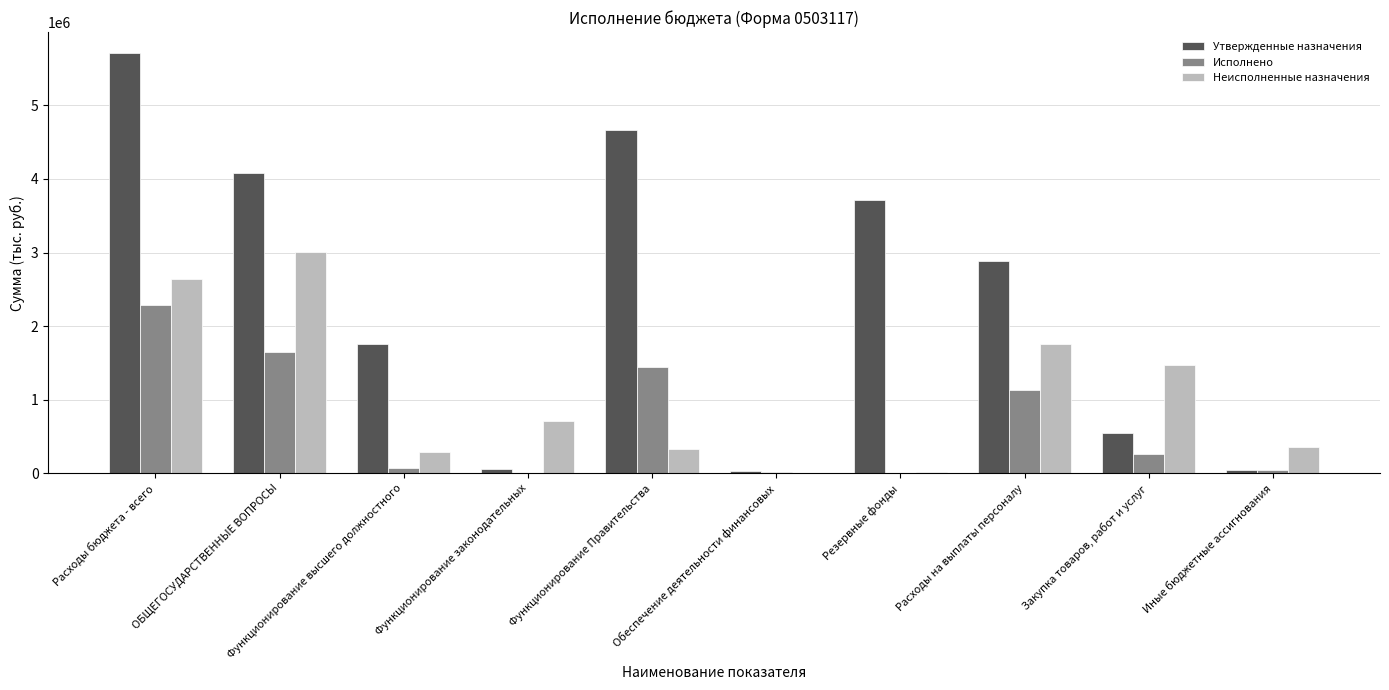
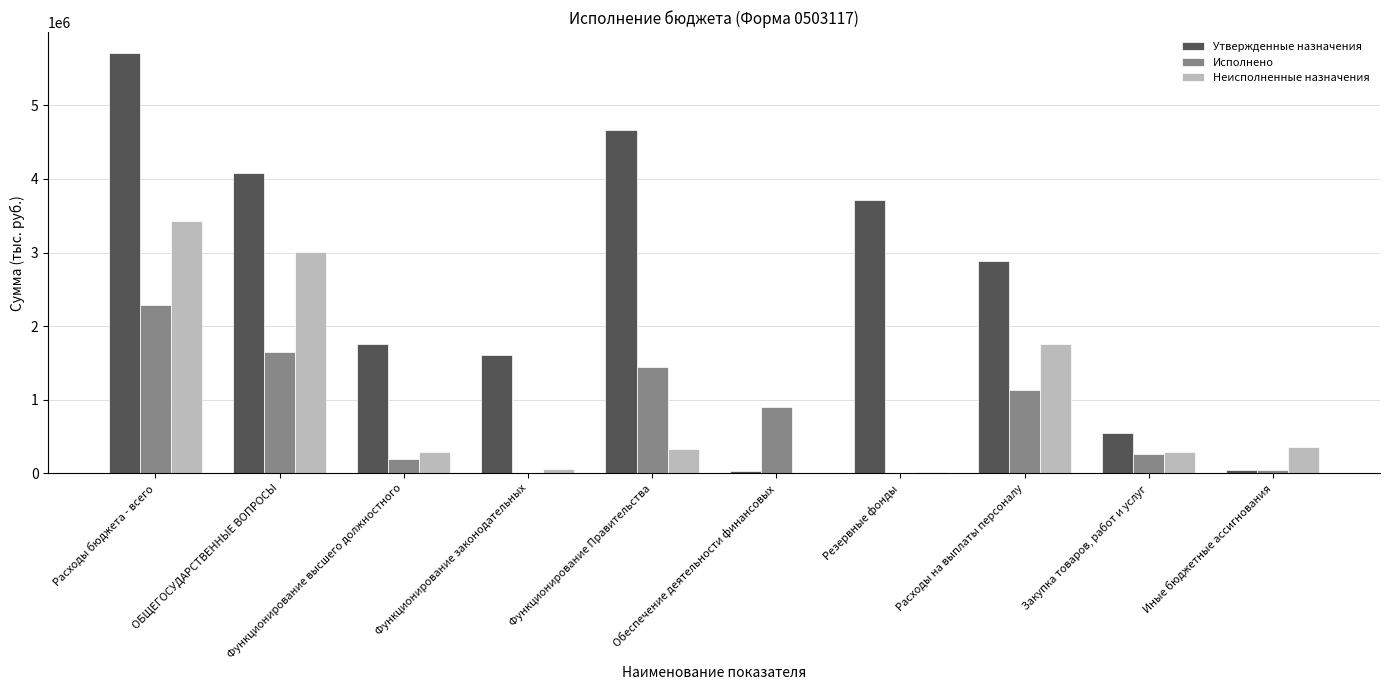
  {
    "Утвержденные назначения": {
      "Расходы бюджета - всего": 5700000,
      "ОБЩЕГОСУДАРСТВЕННЫЕ ВОПРОСЫ": 4100000,
      "Функционирование высшего должностного": 1800000,
-     "Функционирование законодательных": 100000,
+     "Функционирование законодательных": 1600000,
      "Функционирование Правительства": 4700000,
      "Резервные фонды": 3700000,
      "Расходы на выплаты персоналу": 2900000,
      "Закупка товаров, работ и услуг": 600000,
      "Иные бюджетные ассигнования": 100000
    },
    "Исполнено": {
      "Расходы бюджета - всего": 2300000,
      "ОБЩЕГОСУДАРСТВЕННЫЕ ВОПРОСЫ": 1700000,
-     "Функционирование высшего должностного": 100000,
+     "Функционирование высшего должностного": 200000,
      "Функционирование законодательных": 0,
      "Функционирование Правительства": 1400000,
-     "Обеспечение деятельности финансовых": 0,
+     "Обеспечение деятельности финансовых": 900000,
      "Резервные фонды": 0,
      "Расходы на выплаты персоналу": 1100000,
      "Закупка товаров, работ и услуг": 300000,
      "Иные бюджетные ассигнования": 0
    },
    "Неисполненные назначения": {
-     "Расходы бюджета - всего": 2600000,
+     "Расходы бюджета - всего": 3400000,
      "ОБЩЕГОСУДАРСТВЕННЫЕ ВОПРОСЫ": 3000000,
      "Функционирование высшего должностного": 300000,
-     "Функционирование законодательных": 700000,
+     "Функционирование законодательных": 100000,
      "Функционирование Правительства": 300000,
      "Расходы на выплаты персоналу": 1800000,
-     "Закупка товаров, работ и услуг": 1500000,
+     "Закупка товаров, работ и услуг": 300000,
      "Иные бюджетные ассигнования": 400000
    }
  }
